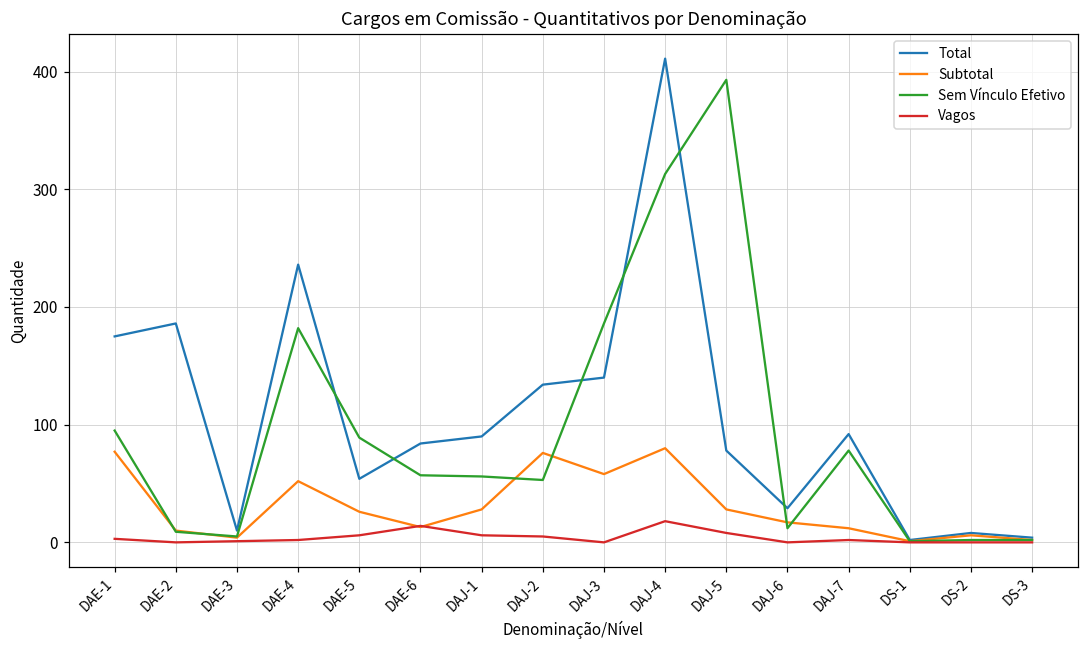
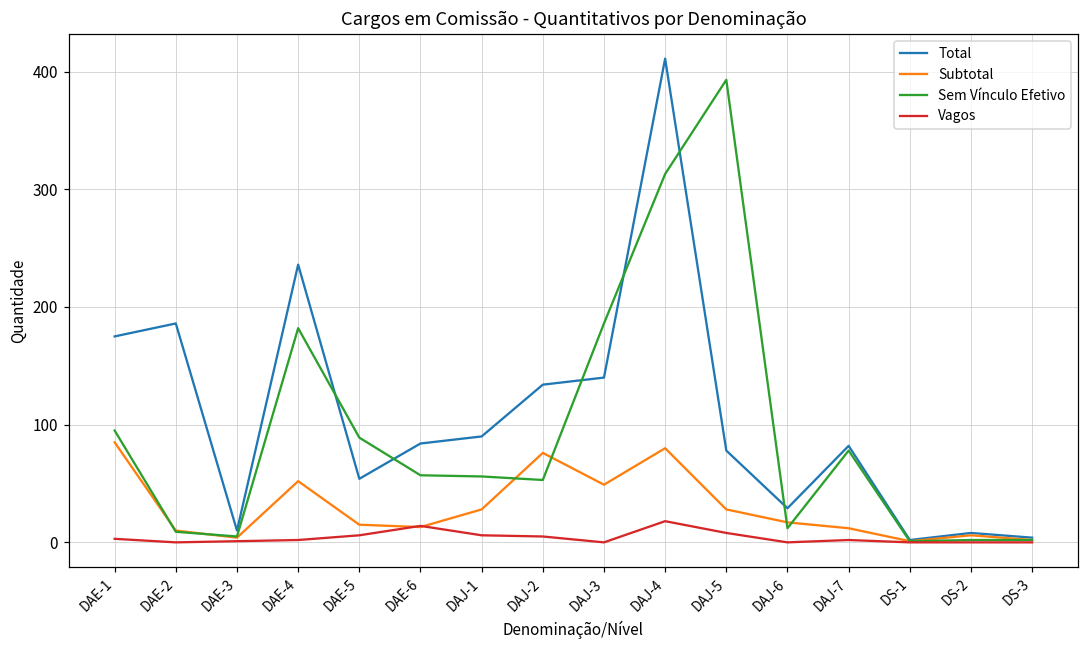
  {
    "Total": {
      "DAE-1": 175,
      "DAE-2": 186,
      "DAE-3": 10,
      "DAE-4": 236,
      "DAE-5": 54,
      "DAE-6": 84,
      "DAJ-1": 90,
      "DAJ-2": 134,
      "DAJ-3": 140,
      "DAJ-4": 411,
      "DAJ-5": 78,
      "DAJ-6": 29,
-     "DAJ-7": 92
+     "DAJ-7": 82
    },
    "Subtotal": {
-     "DAE-1": 77,
+     "DAE-1": 85,
      "DAE-4": 52,
-     "DAE-5": 26,
+     "DAE-5": 15,
      "DAJ-1": 28,
      "DAJ-2": 76,
-     "DAJ-3": 58,
+     "DAJ-3": 49,
      "DAJ-4": 80,
      "DAJ-5": 28,
      "DAJ-6": 17,
      "DAJ-7": 12
    },
    "Sem Vínculo Efetivo": {
      "DAE-1": 95,
      "DAE-4": 182,
      "DAE-5": 89,
      "DAE-6": 57,
      "DAJ-1": 56,
      "DAJ-2": 53,
      "DAJ-3": 186,
      "DAJ-4": 313,
      "DAJ-5": 393,
      "DAJ-6": 12,
      "DAJ-7": 78
    },
    "Vagos": {
      "DAE-1": 3,
      "DAE-2": 0,
      "DAE-3": 1,
      "DAE-4": 2,
      "DAE-5": 6,
      "DAJ-1": 6,
      "DAJ-2": 5,
      "DAJ-3": 0,
      "DAJ-4": 18,
      "DAJ-5": 8,
      "DAJ-6": 0,
      "DAJ-7": 2
    }
  }
